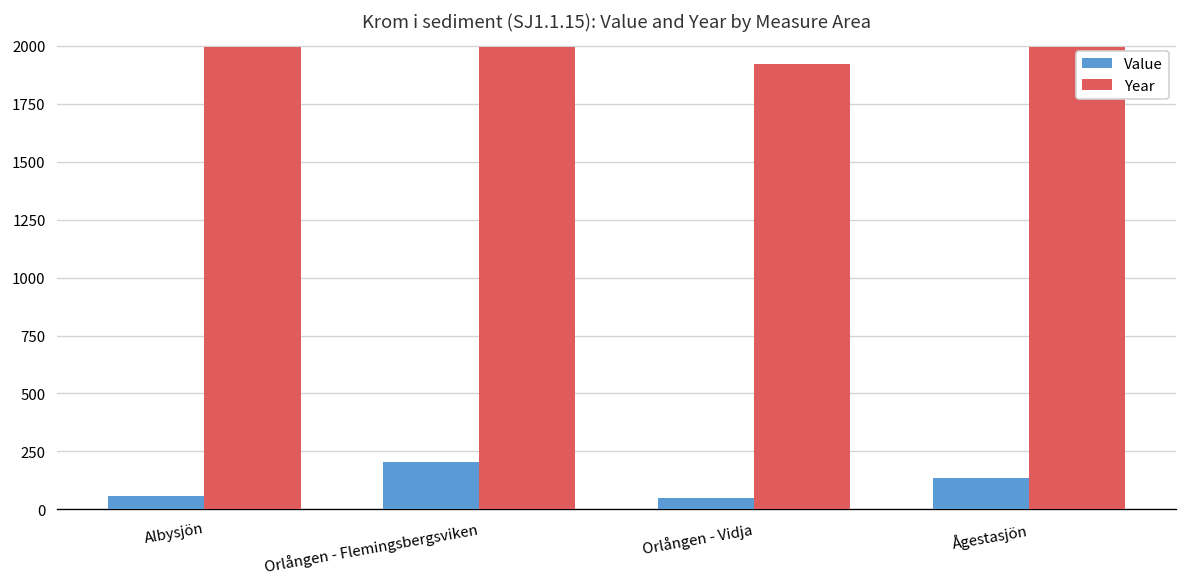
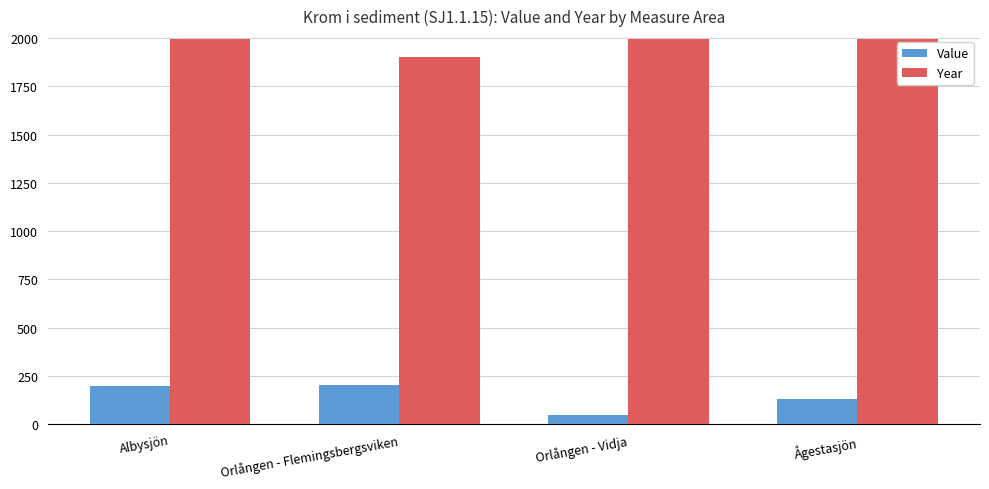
  {
    "Value": {
-     "Albysjön": 60,
+     "Albysjön": 200,
      "Orlången - Flemingsbergsviken": 200,
      "Orlången - Vidja": 50,
      "Ågestasjön": 130
    },
    "Year": {
      "Albysjön": 2000,
-     "Orlången - Flemingsbergsviken": 1990,
-     "Orlången - Vidja": 1920,
+     "Orlången - Flemingsbergsviken": 1900,
+     "Orlången - Vidja": 1990,
      "Ågestasjön": 2000
    }
  }
